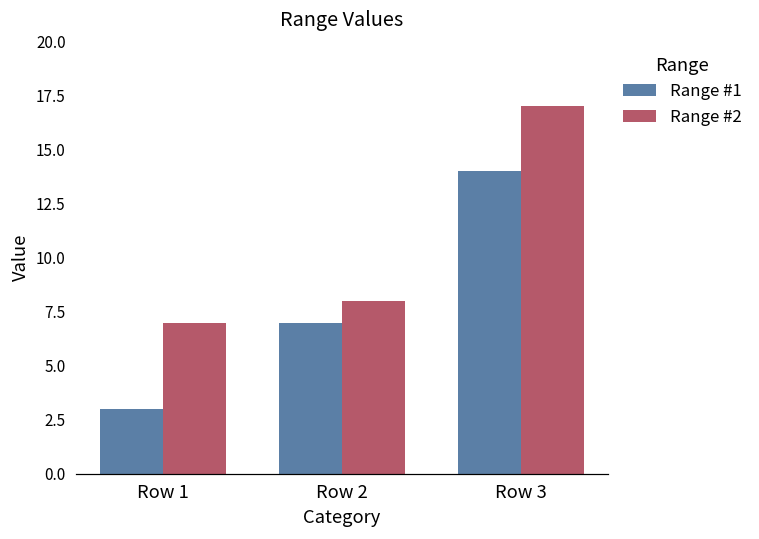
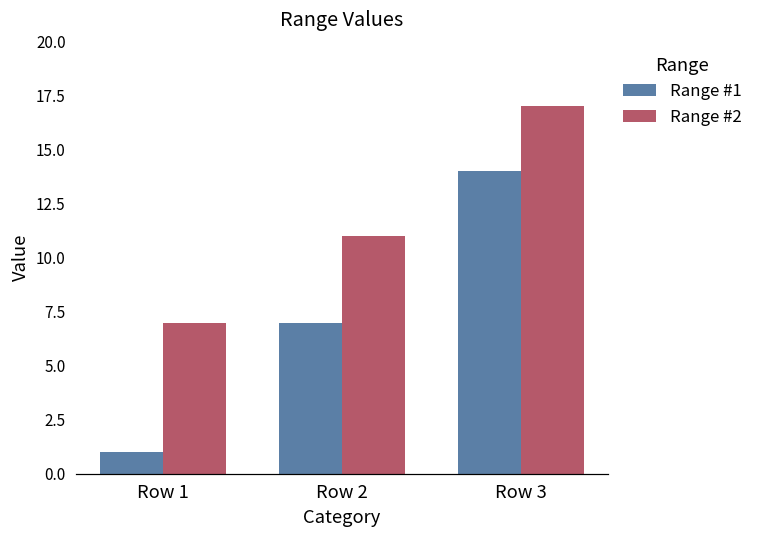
  {
    "Range #1": {
-     "Row 1": 3,
+     "Row 1": 1,
      "Row 2": 7,
      "Row 3": 14
    },
    "Range #2": {
      "Row 1": 7,
-     "Row 2": 8,
+     "Row 2": 11,
      "Row 3": 17
    }
  }
